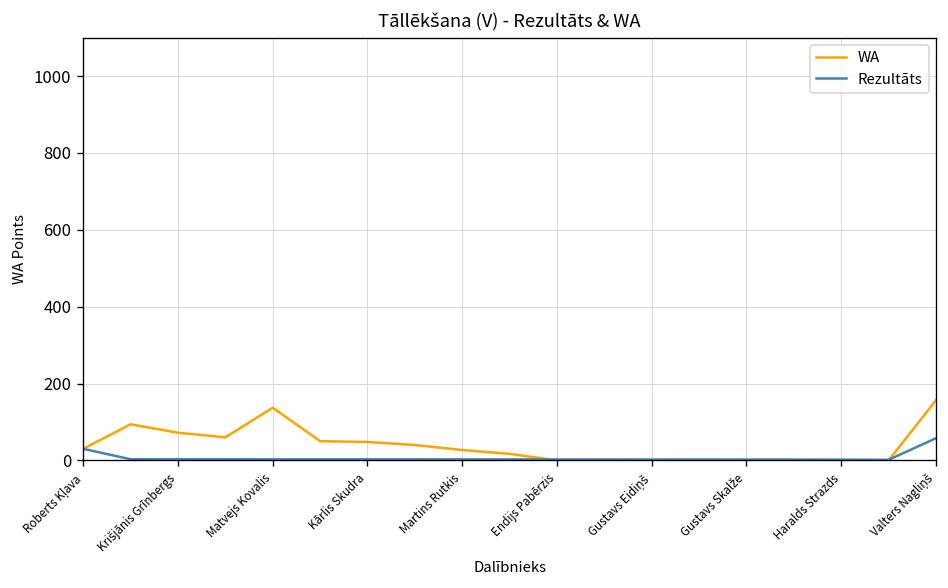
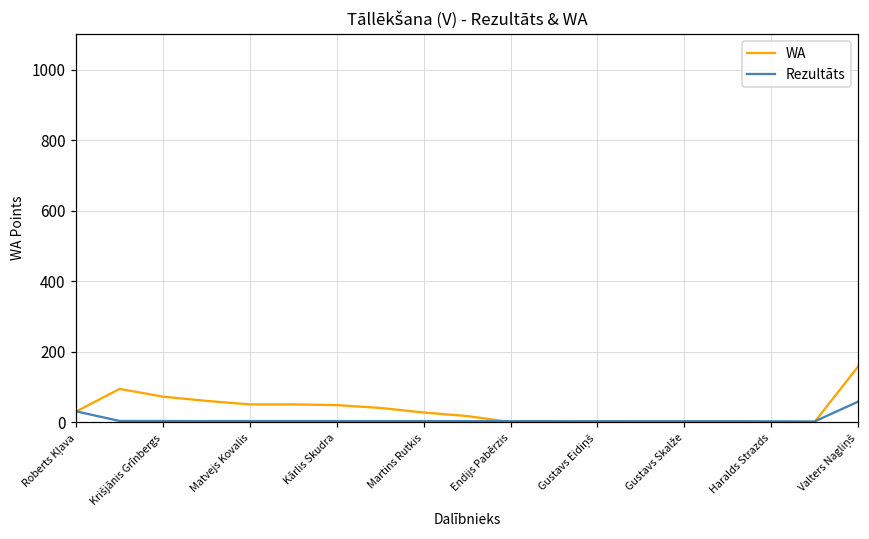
  {
    "WA": {
      "Krišjānis Grīnbergs": 70,
-     "Matvejs Kovalis": 140,
+     "Matvejs Kovalis": 50,
      "Kārlis Skudra": 50,
      "Martins Rutkis": 30,
      "Valters Nagliņš": 160
    },
    "Rezultāts": {
      "Krišjānis Grīnbergs": 0,
      "Matvejs Kovalis": 0,
      "Kārlis Skudra": 0,
      "Martins Rutkis": 0,
      "Valters Nagliņš": 60
    }
  }
